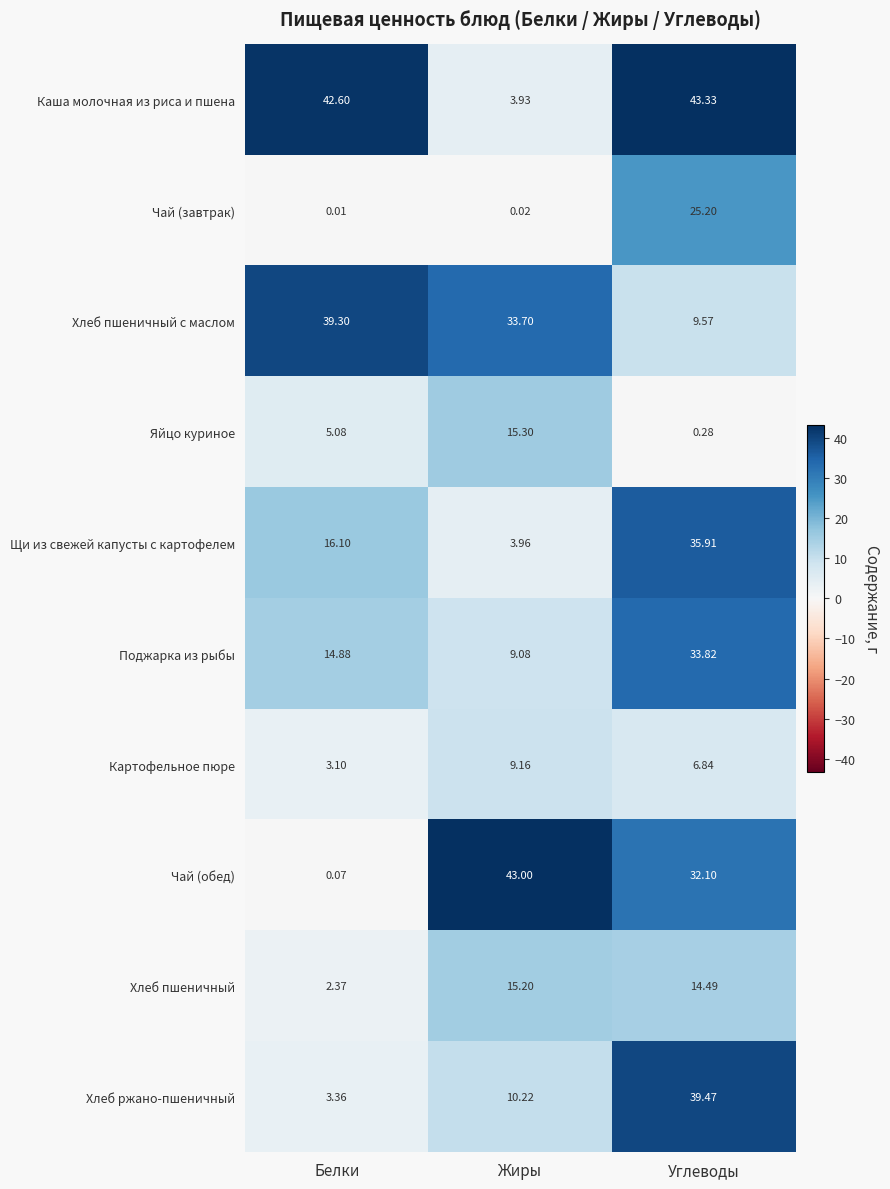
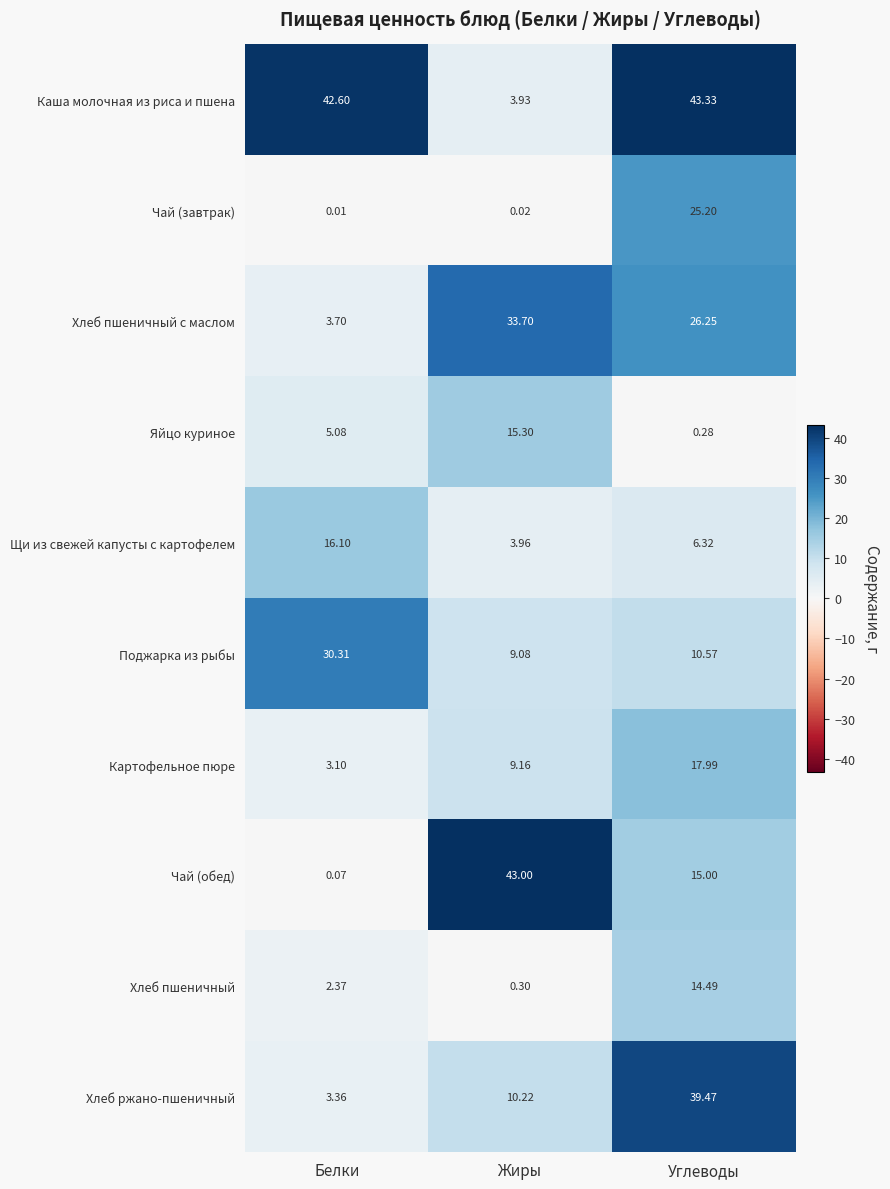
  {
    "Каша молочная из риса и пшена": {
      "Белки": 42.60,
      "Жиры": 3.93,
      "Углеводы": 43.33
    },
    "Чай (завтрак)": {
      "Белки": 0.01,
      "Жиры": 0.02,
      "Углеводы": 25.20
    },
    "Хлеб пшеничный с маслом": {
-     "Белки": 39.30,
+     "Белки": 3.70,
      "Жиры": 33.70,
-     "Углеводы": 9.57
+     "Углеводы": 26.25
    },
    "Яйцо куриное": {
      "Белки": 5.08,
      "Жиры": 15.30,
      "Углеводы": 0.28
    },
    "Щи из свежей капусты с картофелем": {
      "Белки": 16.10,
      "Жиры": 3.96,
-     "Углеводы": 35.91
+     "Углеводы": 6.32
    },
    "Поджарка из рыбы": {
-     "Белки": 14.88,
+     "Белки": 30.31,
      "Жиры": 9.08,
-     "Углеводы": 33.82
+     "Углеводы": 10.57
    },
    "Картофельное пюре": {
      "Белки": 3.10,
      "Жиры": 9.16,
-     "Углеводы": 6.84
+     "Углеводы": 17.99
    },
    "Чай (обед)": {
      "Белки": 0.07,
      "Жиры": 43.00,
-     "Углеводы": 32.10
+     "Углеводы": 15.00
    },
    "Хлеб пшеничный": {
      "Белки": 2.37,
-     "Жиры": 15.20,
+     "Жиры": 0.30,
      "Углеводы": 14.49
    },
    "Хлеб ржано-пшеничный": {
      "Белки": 3.36,
      "Жиры": 10.22,
      "Углеводы": 39.47
    }
  }
